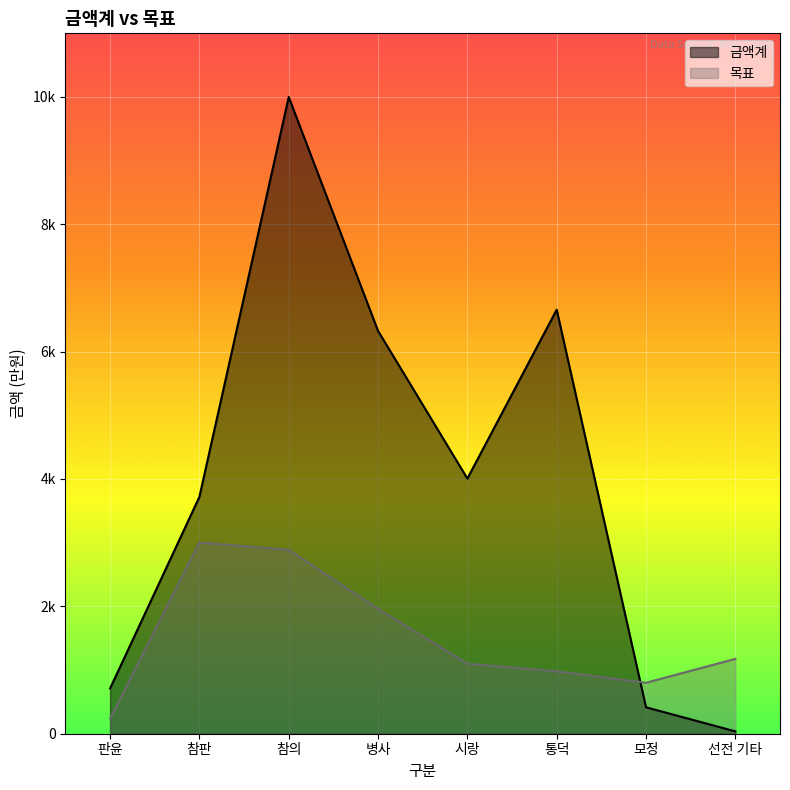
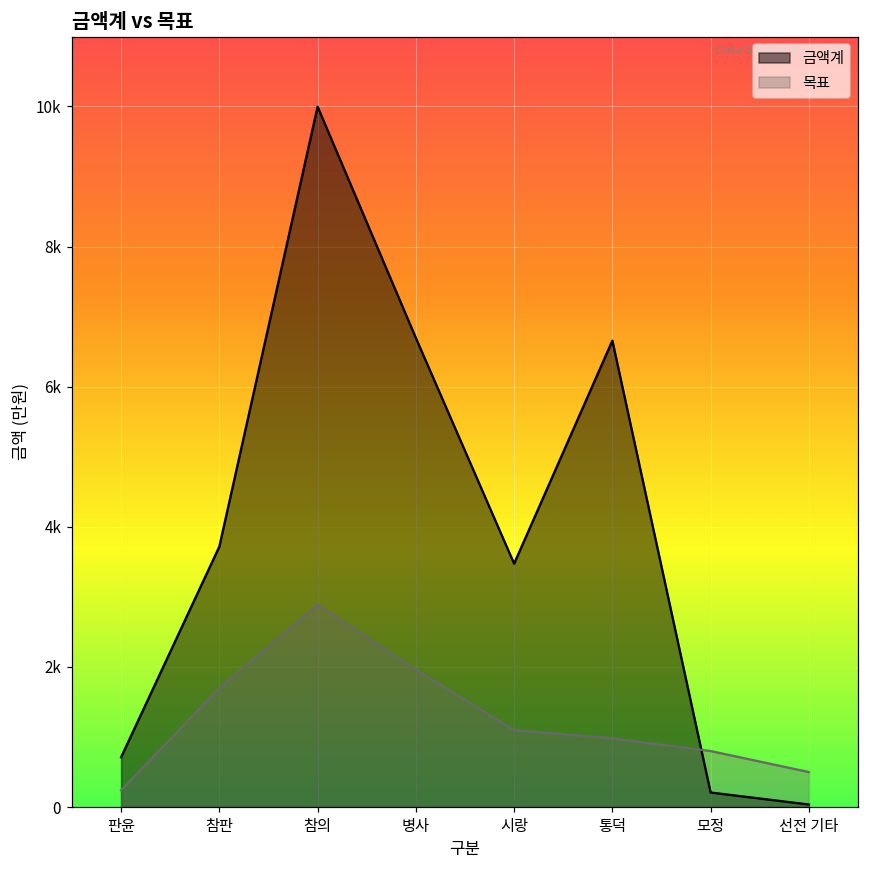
  {
    "금액계": {
      "판윤": 700,
      "참판": 3700,
      "참의": 10000,
-     "병사": 6300,
-     "시랑": 4000,
+     "병사": 6700,
+     "시랑": 3500,
      "통덕": 6700,
-     "모정": 400,
+     "모정": 200,
      "선전 기타": 0
    },
    "목표": {
      "판윤": 200,
-     "참판": 3000,
+     "참판": 1700,
      "참의": 2900,
      "병사": 2000,
      "시랑": 1100,
      "통덕": 1000,
      "모정": 800,
-     "선전 기타": 1200
+     "선전 기타": 500
    }
  }
